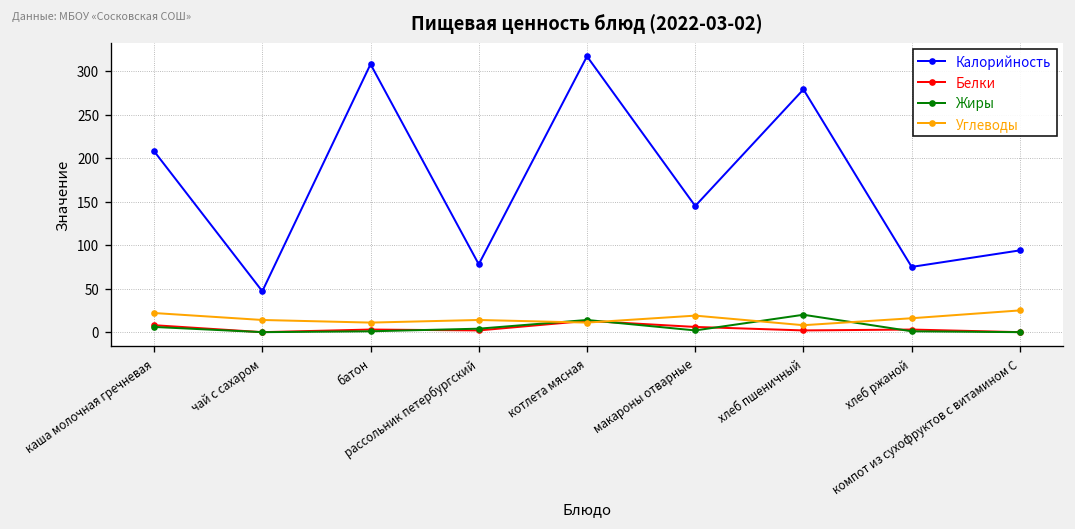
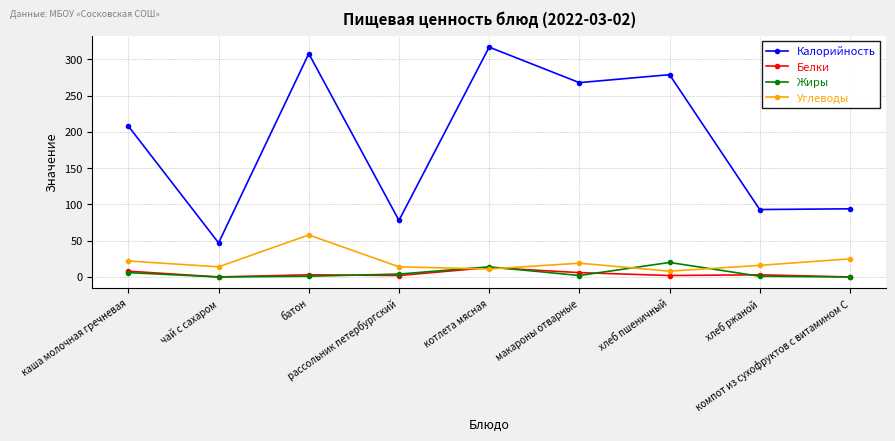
  {
    "Калорийность": {
      "каша молочная гречневая": 210,
      "чай с сахаром": 50,
      "батон": 310,
      "рассольник петербургский": 80,
      "котлета мясная": 320,
-     "макароны отварные": 150,
+     "макароны отварные": 270,
      "хлеб пшеничный": 280,
-     "хлеб ржаной": 80,
+     "хлеб ржаной": 90,
      "компот из сухофруктов с витамином С": 90
    },
    "Белки": {
      "макароны отварные": 10,
      "хлеб пшеничный": 0
    },
    "Жиры": {
      "макароны отварные": 0,
      "хлеб пшеничный": 20
    },
    "Углеводы": {
      "каша молочная гречневая": 20,
      "чай с сахаром": 10,
-     "батон": 10,
+     "батон": 60,
      "рассольник петербургский": 10,
      "макароны отварные": 20,
      "хлеб пшеничный": 10,
      "хлеб ржаной": 20,
      "компот из сухофруктов с витамином С": 30
    }
  }
